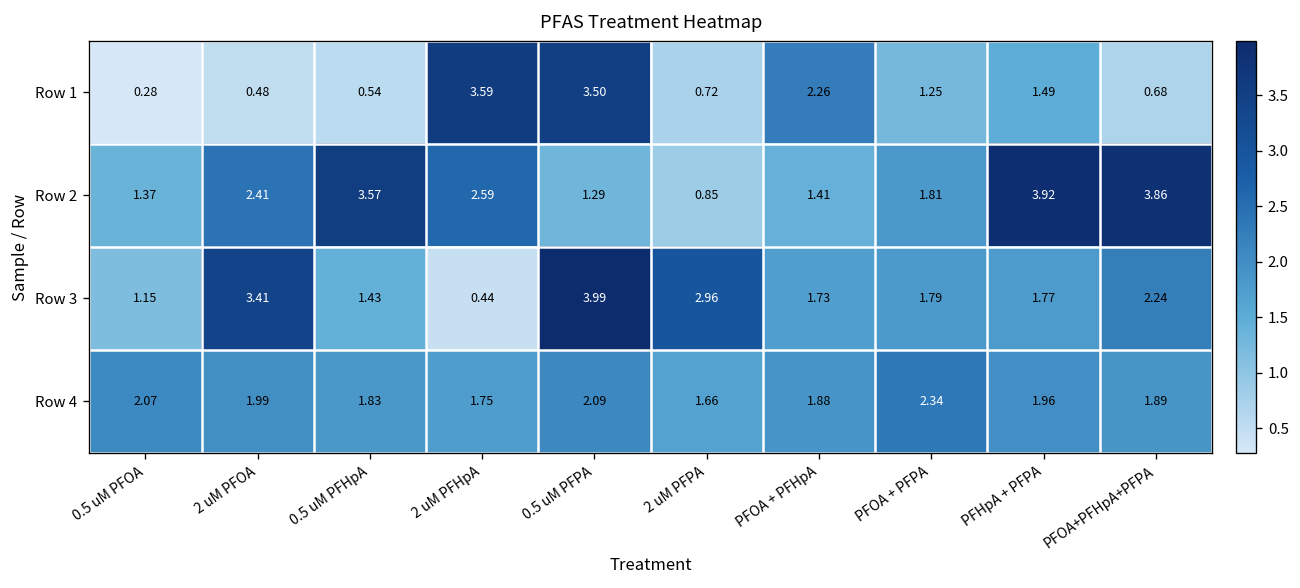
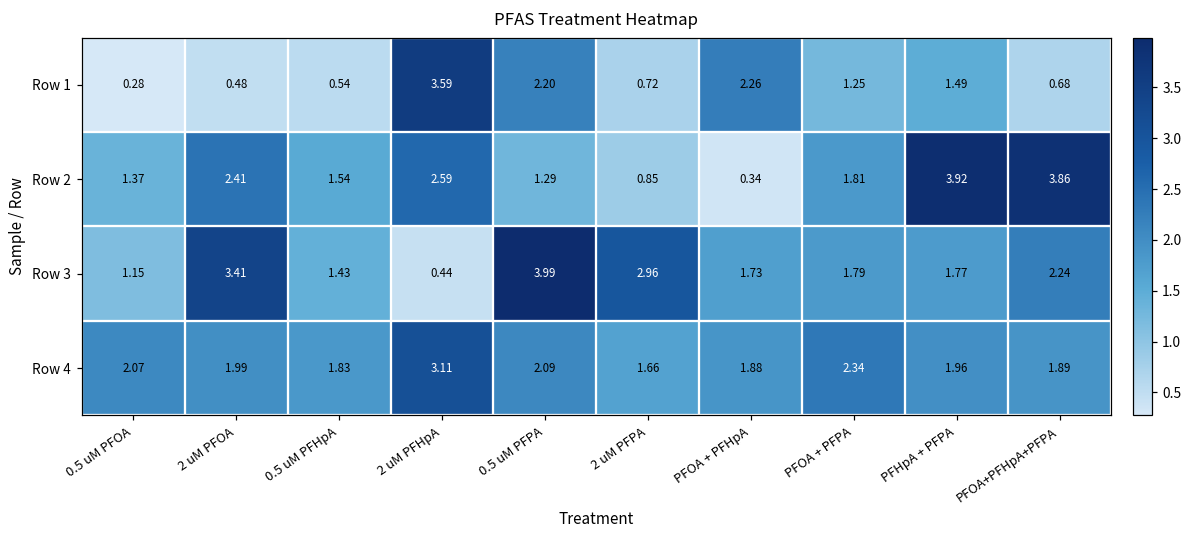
  {
    "Row 1": {
      "0.5 uM PFOA": 0.28,
      "2 uM PFOA": 0.48,
      "0.5 uM PFHpA": 0.54,
      "2 uM PFHpA": 3.59,
-     "0.5 uM PFPA": 3.50,
+     "0.5 uM PFPA": 2.20,
      "2 uM PFPA": 0.72,
      "PFOA + PFHpA": 2.26,
      "PFOA + PFPA": 1.25,
      "PFHpA + PFPA": 1.49,
      "PFOA+PFHpA+PFPA": 0.68
    },
    "Row 2": {
      "0.5 uM PFOA": 1.37,
      "2 uM PFOA": 2.41,
-     "0.5 uM PFHpA": 3.57,
+     "0.5 uM PFHpA": 1.54,
      "2 uM PFHpA": 2.59,
      "0.5 uM PFPA": 1.29,
      "2 uM PFPA": 0.85,
-     "PFOA + PFHpA": 1.41,
+     "PFOA + PFHpA": 0.34,
      "PFOA + PFPA": 1.81,
      "PFHpA + PFPA": 3.92,
      "PFOA+PFHpA+PFPA": 3.86
    },
    "Row 3": {
      "0.5 uM PFOA": 1.15,
      "2 uM PFOA": 3.41,
      "0.5 uM PFHpA": 1.43,
      "2 uM PFHpA": 0.44,
      "0.5 uM PFPA": 3.99,
      "2 uM PFPA": 2.96,
      "PFOA + PFHpA": 1.73,
      "PFOA + PFPA": 1.79,
      "PFHpA + PFPA": 1.77,
      "PFOA+PFHpA+PFPA": 2.24
    },
    "Row 4": {
      "0.5 uM PFOA": 2.07,
      "2 uM PFOA": 1.99,
      "0.5 uM PFHpA": 1.83,
-     "2 uM PFHpA": 1.75,
+     "2 uM PFHpA": 3.11,
      "0.5 uM PFPA": 2.09,
      "2 uM PFPA": 1.66,
      "PFOA + PFHpA": 1.88,
      "PFOA + PFPA": 2.34,
      "PFHpA + PFPA": 1.96,
      "PFOA+PFHpA+PFPA": 1.89
    }
  }
